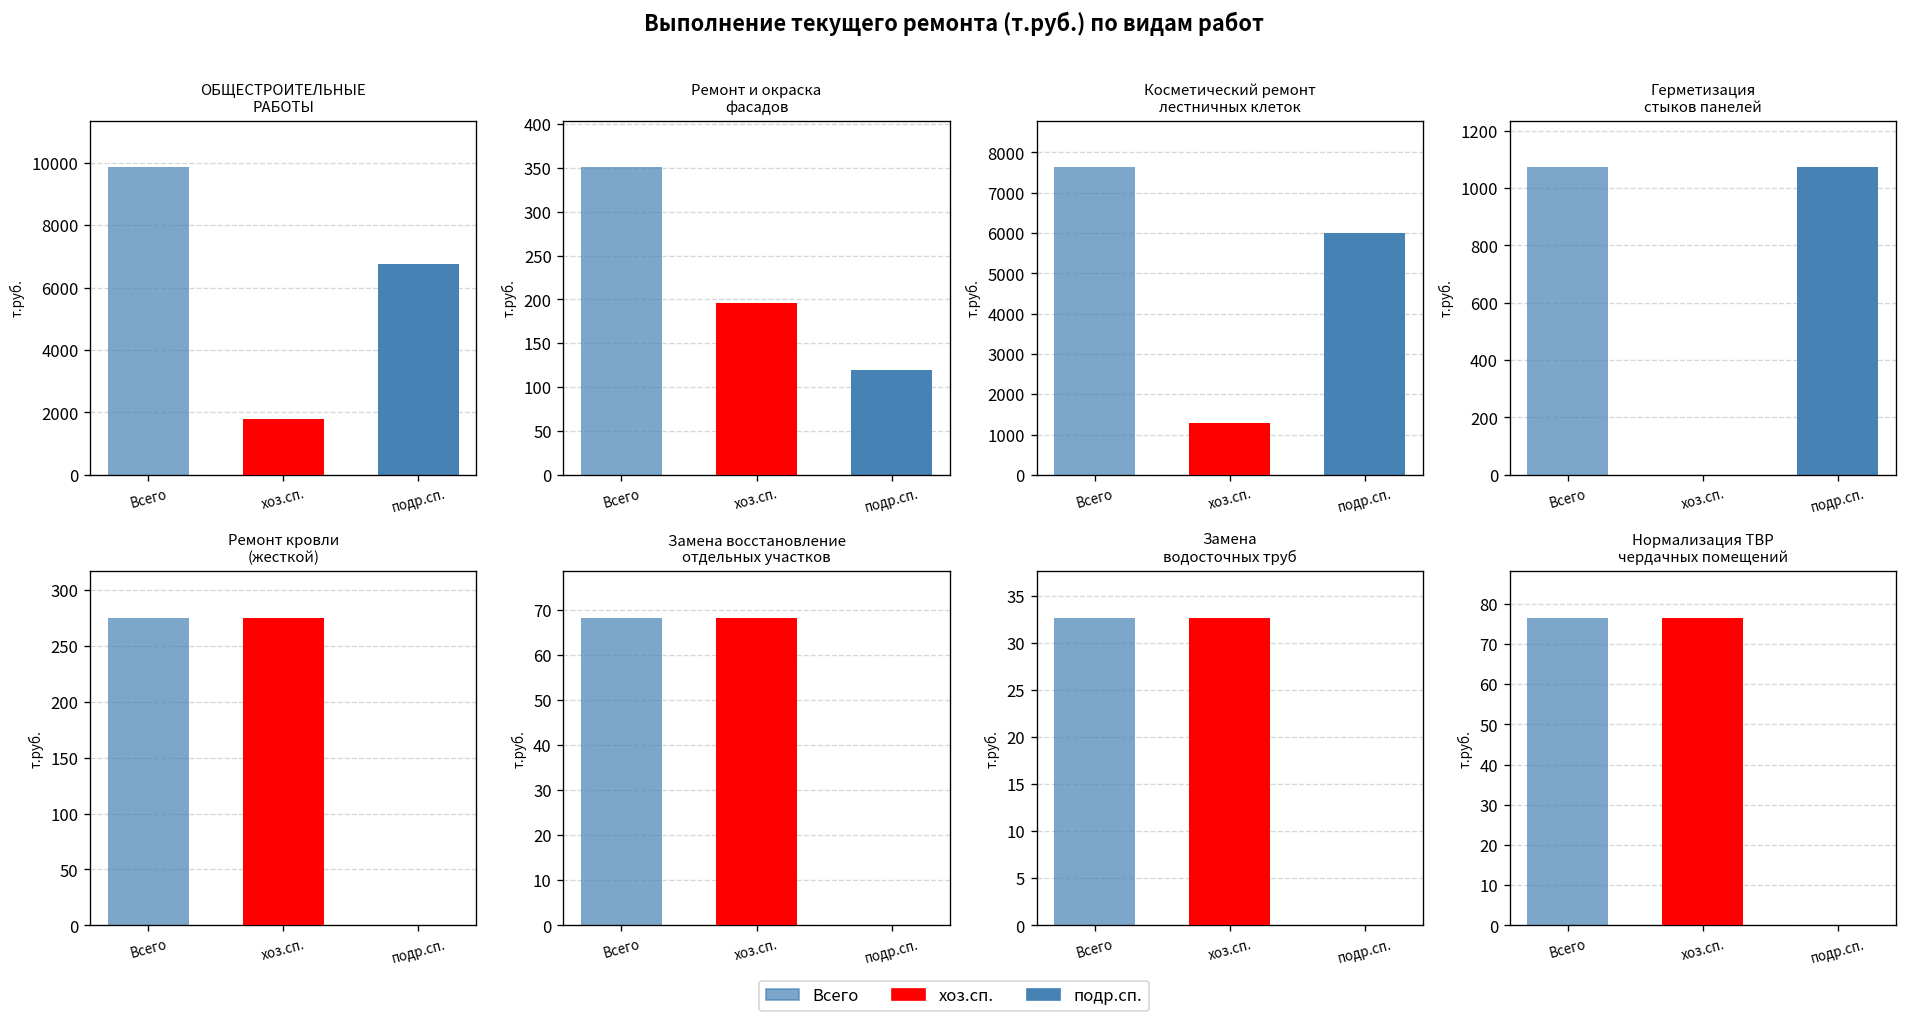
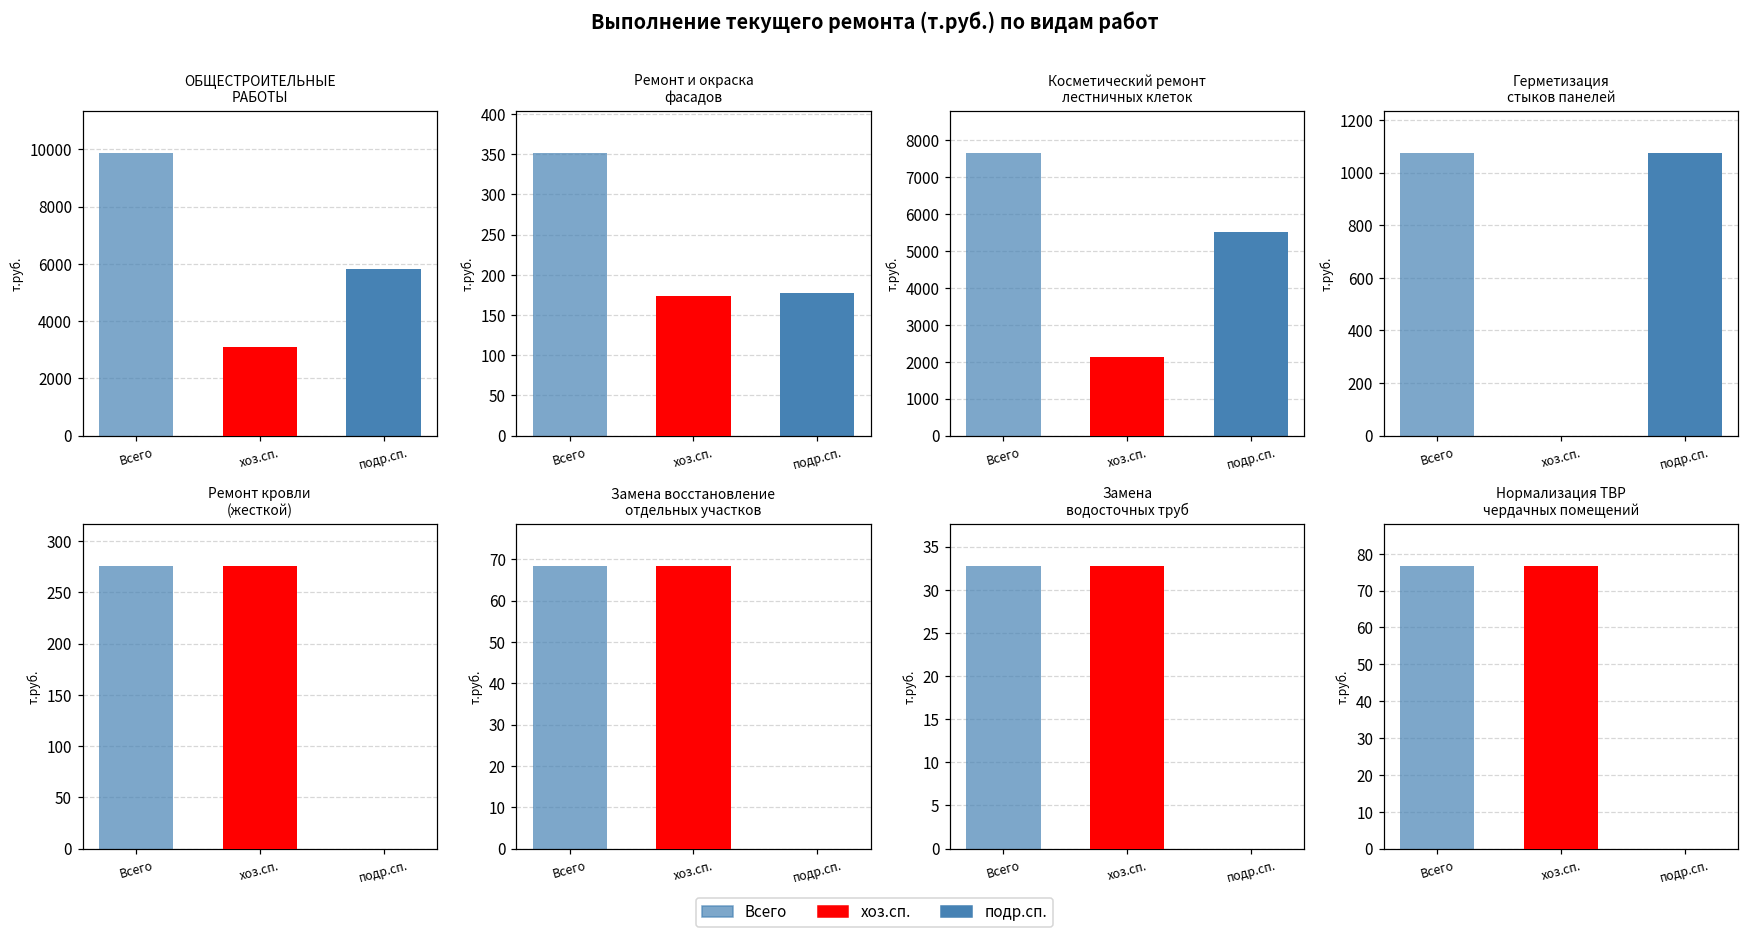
  {
    "ОБЩЕСТРОИТЕЛЬНЫЕ РАБОТЫ": {
      "Всего": 9900,
-     "хоз.сп.": 1800,
-     "подр.сп.": 6800
+     "хоз.сп.": 3100,
+     "подр.сп.": 5800
    },
    "Ремонт и окраска фасадов": {
      "Всего": 350,
-     "хоз.сп.": 200,
-     "подр.сп.": 120
+     "хоз.сп.": 170,
+     "подр.сп.": 180
    },
    "Косметический ремонт лестничных клеток": {
      "Всего": 7600,
-     "хоз.сп.": 1300,
-     "подр.сп.": 6000
+     "хоз.сп.": 2100,
+     "подр.сп.": 5500
    },
    "Герметизация стыков панелей": {
      "Всего": 1070,
      "хоз.сп.": 0,
      "подр.сп.": 1070
    },
    "Ремонт кровли (жесткой)": {
      "Всего": 280,
      "хоз.сп.": 280,
      "подр.сп.": 0
    },
    "Замена восстановление отдельных участков": {
      "Всего": 68,
      "хоз.сп.": 68,
      "подр.сп.": 0
    },
    "Замена водосточных труб": {
      "Всего": 33,
      "хоз.сп.": 33,
      "подр.сп.": 0
    },
    "Нормализация ТВР чердачных помещений": {
      "Всего": 77,
      "хоз.сп.": 77,
      "подр.сп.": 0
    }
  }
